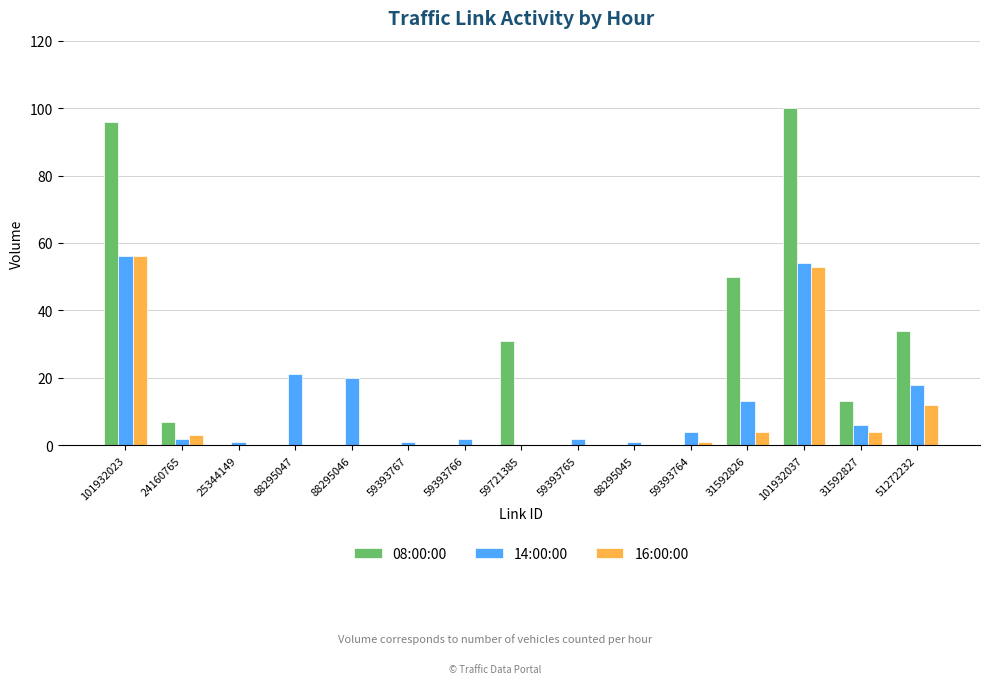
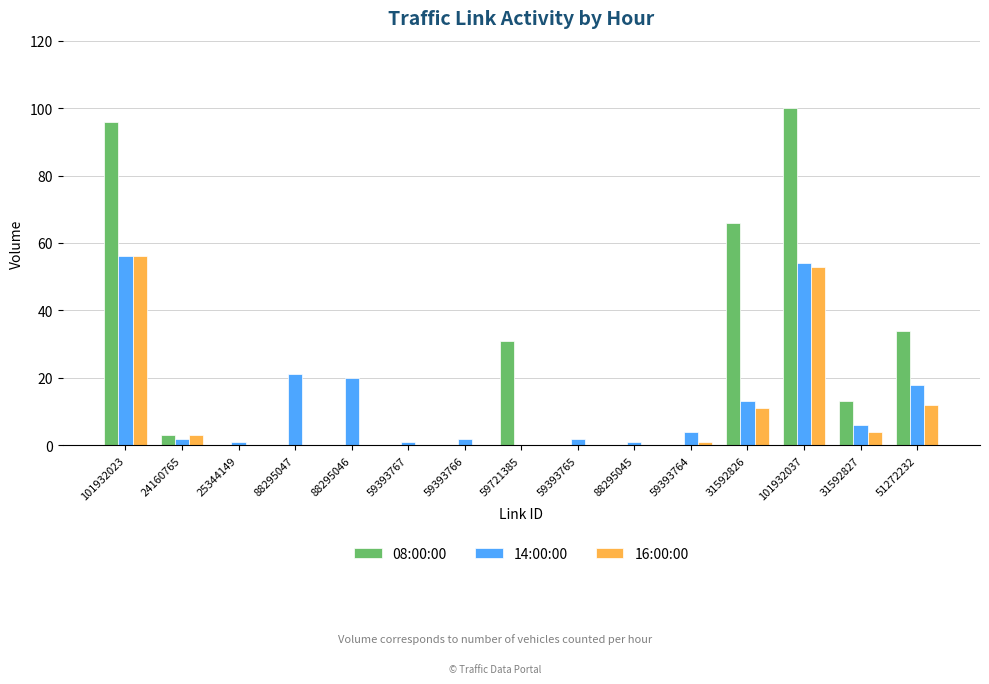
  {
    "08:00:00": {
      "101932023": 96,
-     "24160765": 7,
+     "24160765": 3,
      "25344149": 0,
      "88295047": 0,
      "88295046": 0,
      "59393767": 0,
      "59393766": 0,
      "59721385": 31,
      "59393765": 0,
      "88295045": 0,
      "59393764": 0,
-     "31592826": 50,
+     "31592826": 66,
      "101932037": 100,
      "31592827": 13,
      "51272232": 34
    },
    "14:00:00": {
      "101932023": 56,
      "24160765": 2,
      "25344149": 1,
      "88295047": 21,
      "88295046": 20,
      "59393767": 1,
      "59393766": 2,
      "59721385": 0,
      "59393765": 2,
      "88295045": 1,
      "59393764": 4,
      "31592826": 13,
      "101932037": 54,
      "31592827": 6,
      "51272232": 18
    },
    "16:00:00": {
      "101932023": 56,
      "24160765": 3,
      "25344149": 0,
      "88295047": 0,
      "88295046": 0,
      "59393767": 0,
      "59393766": 0,
      "59721385": 0,
      "59393765": 0,
      "88295045": 0,
      "59393764": 1,
-     "31592826": 4,
+     "31592826": 11,
      "101932037": 53,
      "31592827": 4,
      "51272232": 12
    }
  }
